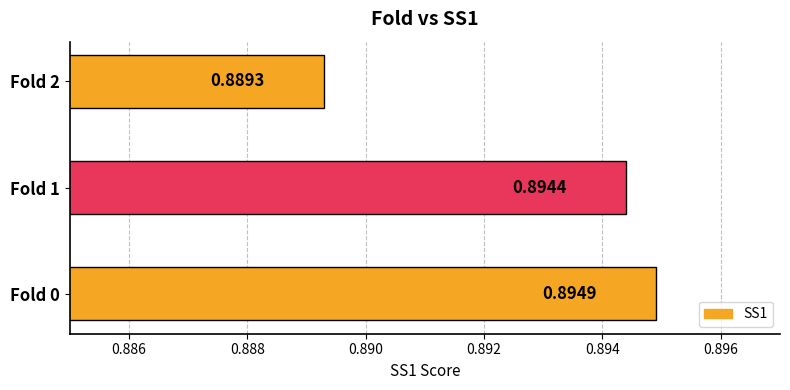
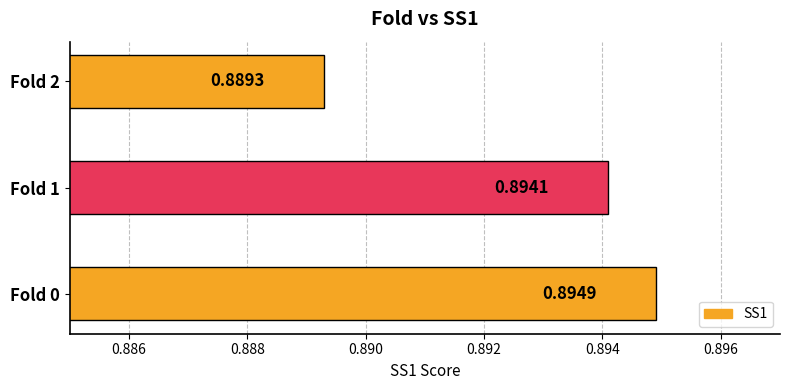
  {
    "Fold 2": 0.8893,
-   "Fold 1": 0.8944,
+   "Fold 1": 0.8941,
    "Fold 0": 0.8949
  }
